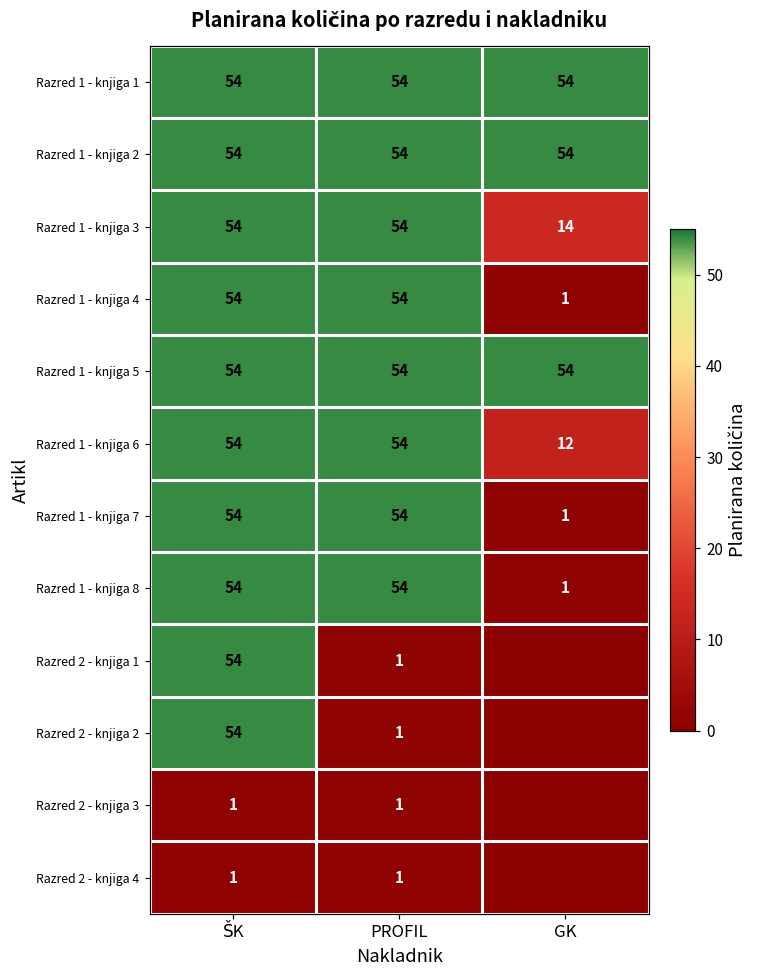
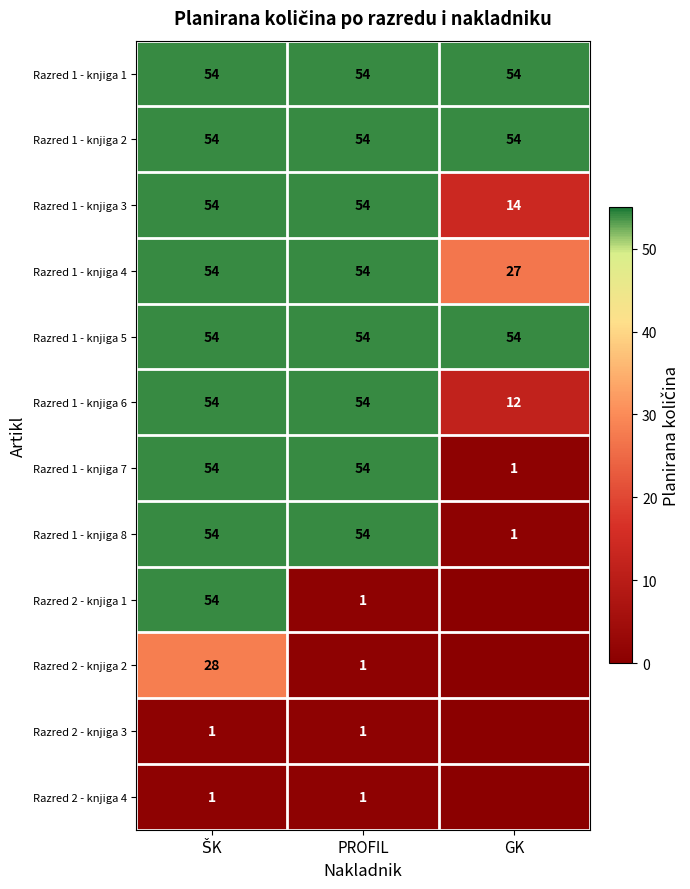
  {
    "Razred 1 - knjiga 1": {
      "ŠK": 54,
      "PROFIL": 54,
      "GK": 54
    },
    "Razred 1 - knjiga 2": {
      "ŠK": 54,
      "PROFIL": 54,
      "GK": 54
    },
    "Razred 1 - knjiga 3": {
      "ŠK": 54,
      "PROFIL": 54,
      "GK": 14
    },
    "Razred 1 - knjiga 4": {
      "ŠK": 54,
      "PROFIL": 54,
-     "GK": 1
+     "GK": 27
    },
    "Razred 1 - knjiga 5": {
      "ŠK": 54,
      "PROFIL": 54,
      "GK": 54
    },
    "Razred 1 - knjiga 6": {
      "ŠK": 54,
      "PROFIL": 54,
      "GK": 12
    },
    "Razred 1 - knjiga 7": {
      "ŠK": 54,
      "PROFIL": 54,
      "GK": 1
    },
    "Razred 1 - knjiga 8": {
      "ŠK": 54,
      "PROFIL": 54,
      "GK": 1
    },
    "Razred 2 - knjiga 1": {
      "ŠK": 54,
      "PROFIL": 1
    },
    "Razred 2 - knjiga 2": {
-     "ŠK": 54,
+     "ŠK": 28,
      "PROFIL": 1
    },
    "Razred 2 - knjiga 3": {
      "ŠK": 1,
      "PROFIL": 1
    },
    "Razred 2 - knjiga 4": {
      "ŠK": 1,
      "PROFIL": 1
    }
  }
